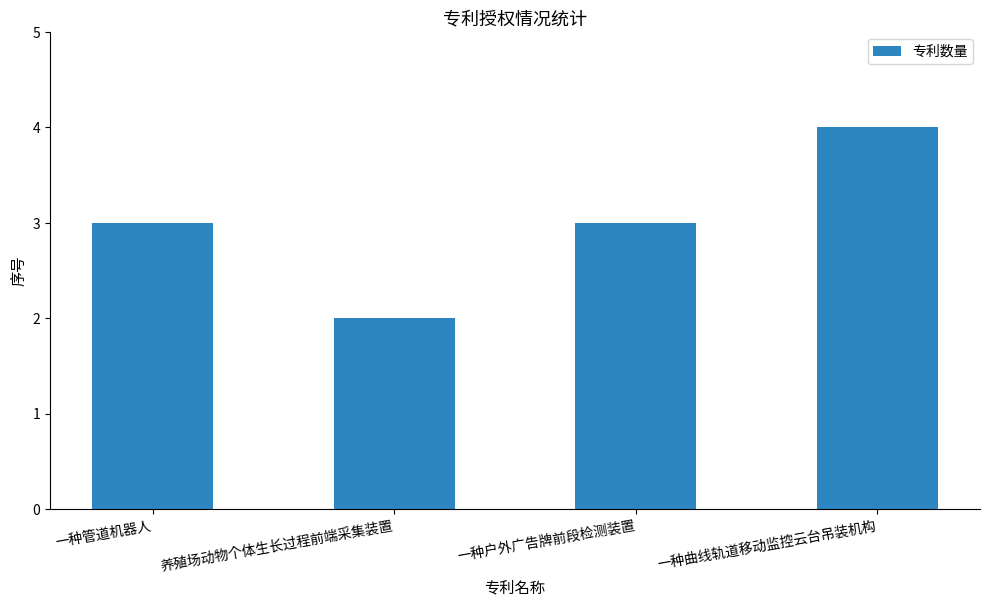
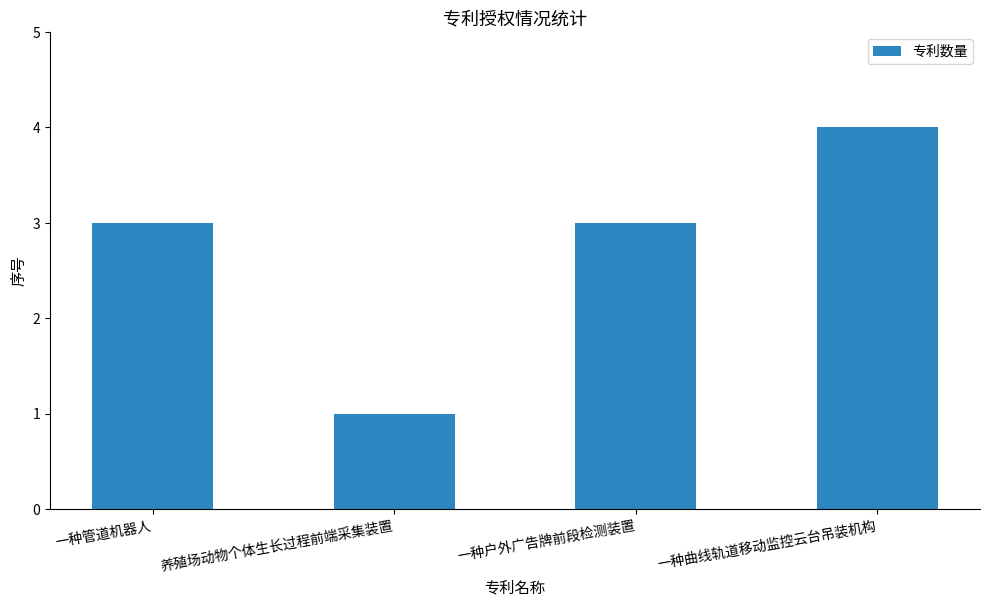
  {
    "一种管道机器人": 3,
-   "养殖场动物个体生长过程前端采集装置": 2,
+   "养殖场动物个体生长过程前端采集装置": 1,
    "一种户外广告牌前段检测装置": 3,
    "一种曲线轨道移动监控云台吊装机构": 4
  }
